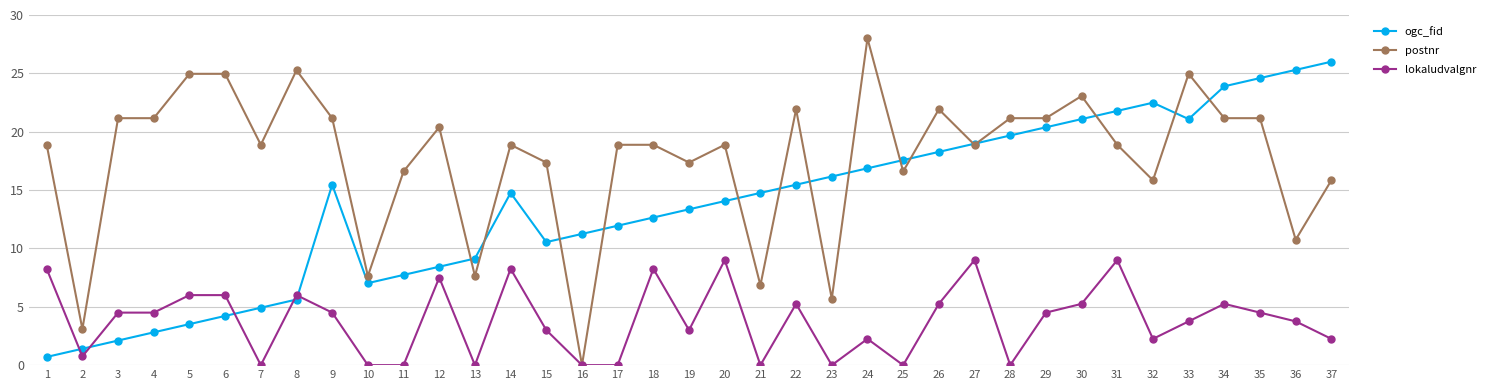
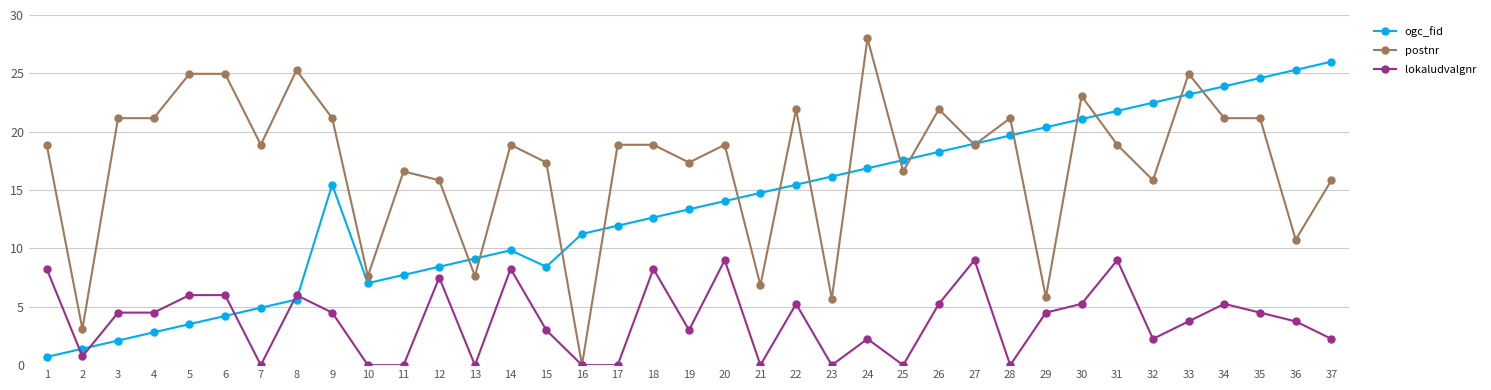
  {
    "ogc_fid": {
      "1": 0.7,
      "2": 1.4,
      "3": 2.1,
      "4": 2.8,
      "5": 3.5,
      "6": 4.2,
      "7": 4.9,
      "8": 5.6,
      "9": 15.5,
      "10": 7.0,
      "11": 7.7,
      "12": 8.4,
      "13": 9.1,
-     "14": 14.8,
-     "15": 10.5,
+     "14": 9.8,
+     "15": 8.4,
      "16": 11.2,
      "17": 11.9,
      "18": 12.6,
      "19": 13.4,
      "20": 14.1,
      "21": 14.8,
      "22": 15.5,
      "23": 16.2,
      "24": 16.9,
      "25": 17.6,
      "26": 18.3,
      "28": 19.7,
      "29": 20.4,
      "30": 21.1,
      "31": 21.8,
      "32": 22.5,
-     "33": 21.1,
+     "33": 23.2,
      "34": 23.9,
      "35": 24.6,
      "36": 25.3,
      "37": 26.0
    },
    "postnr": {
      "1": 18.9,
      "2": 3.1,
      "3": 21.2,
      "4": 21.2,
      "5": 25.0,
      "6": 25.0,
      "7": 18.9,
      "8": 25.3,
      "9": 21.2,
      "10": 7.6,
      "11": 16.6,
-     "12": 20.4,
+     "12": 15.8,
      "13": 7.6,
      "14": 18.9,
      "15": 17.4,
      "17": 18.9,
      "18": 18.9,
      "19": 17.4,
      "20": 18.9,
      "21": 6.8,
      "22": 21.9,
      "23": 5.7,
      "24": 28.0,
      "25": 16.6,
      "26": 21.9,
      "28": 21.2,
-     "29": 21.2,
+     "29": 5.8,
      "30": 23.1,
      "31": 18.9,
      "32": 15.8,
      "33": 25.0,
      "34": 21.2,
      "35": 21.2,
      "36": 10.7,
      "37": 15.8
    },
    "lokaludvalgnr": {
      "1": 8.3,
      "2": 0.8,
      "3": 4.5,
      "4": 4.5,
      "5": 6.0,
      "6": 6.0,
      "7": 0.0,
      "8": 6.0,
      "9": 4.5,
      "10": 0.0,
      "11": 0.0,
      "12": 7.5,
      "13": 0.0,
      "14": 8.3,
      "15": 3.0,
      "17": 0.0,
      "18": 8.3,
      "19": 3.0,
      "20": 9.0,
      "21": 0.0,
      "22": 5.3,
      "23": 0.0,
      "24": 2.3,
      "25": 0.0,
      "26": 5.3,
      "27": 9.0,
      "28": 0.0,
      "29": 4.5,
      "30": 5.3,
      "31": 9.0,
      "32": 2.3,
      "33": 3.8,
      "34": 5.3,
      "35": 4.5,
      "36": 3.8,
      "37": 2.3
    }
  }
